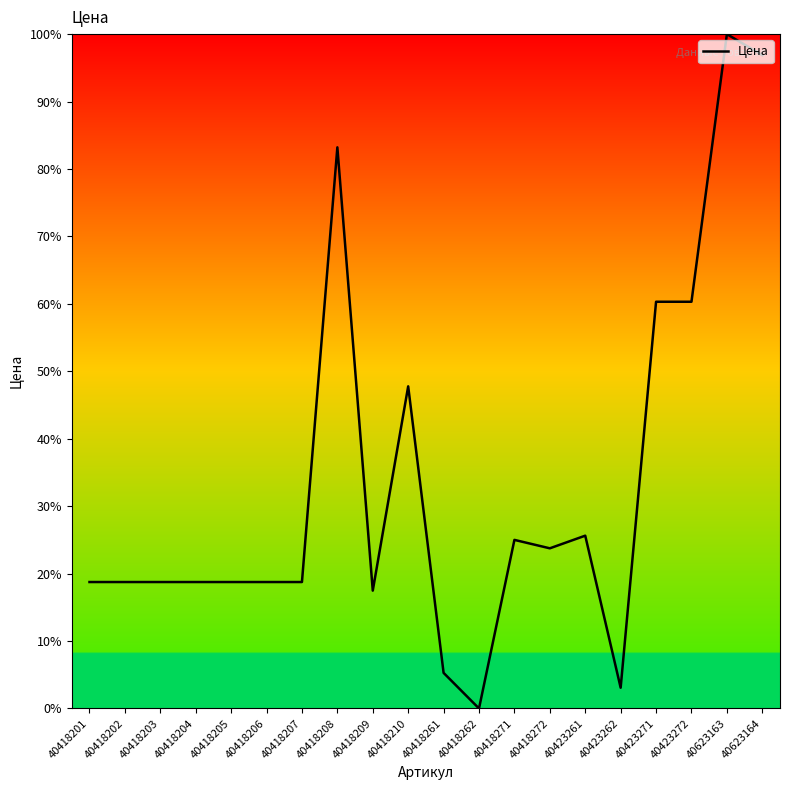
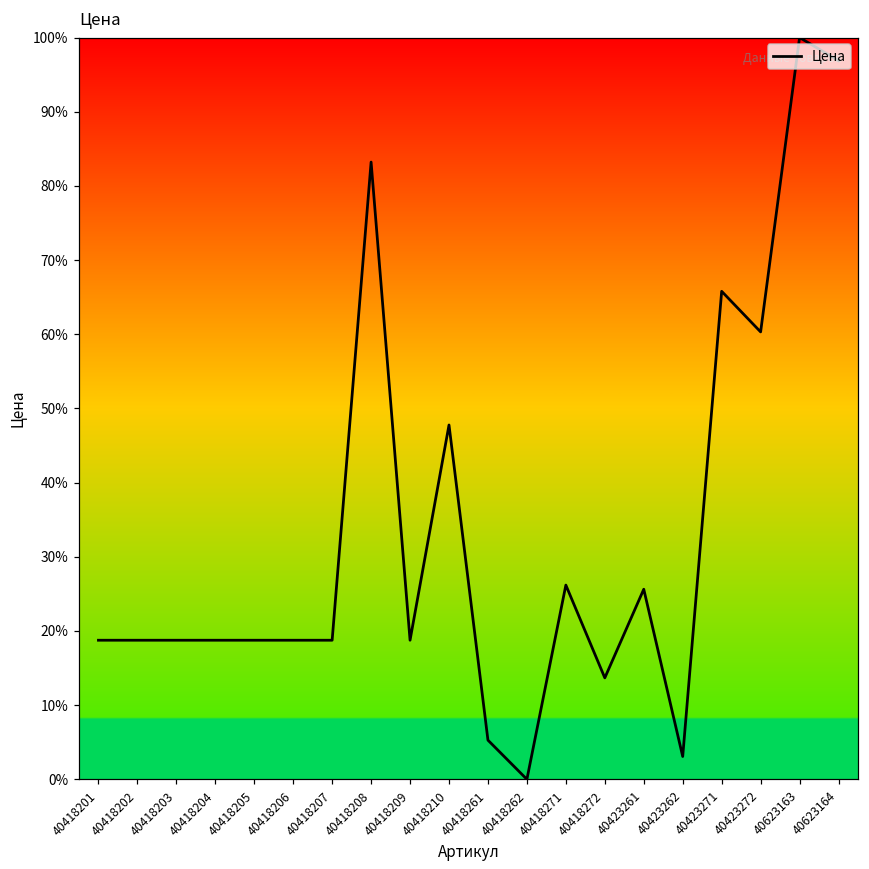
  {
    "40418201": "19%",
    "40418202": "19%",
    "40418203": "19%",
    "40418204": "19%",
    "40418205": "19%",
    "40418206": "19%",
    "40418207": "19%",
    "40418208": "83%",
-   "40418209": "17%",
+   "40418209": "19%",
    "40418210": "48%",
    "40418261": "5%",
    "40418262": "0%",
-   "40418271": "25%",
-   "40418272": "24%",
+   "40418271": "26%",
+   "40418272": "14%",
    "40423261": "26%",
    "40423262": "3%",
-   "40423271": "60%",
+   "40423271": "66%",
    "40423272": "60%",
    "40623163": "100%"
  }
